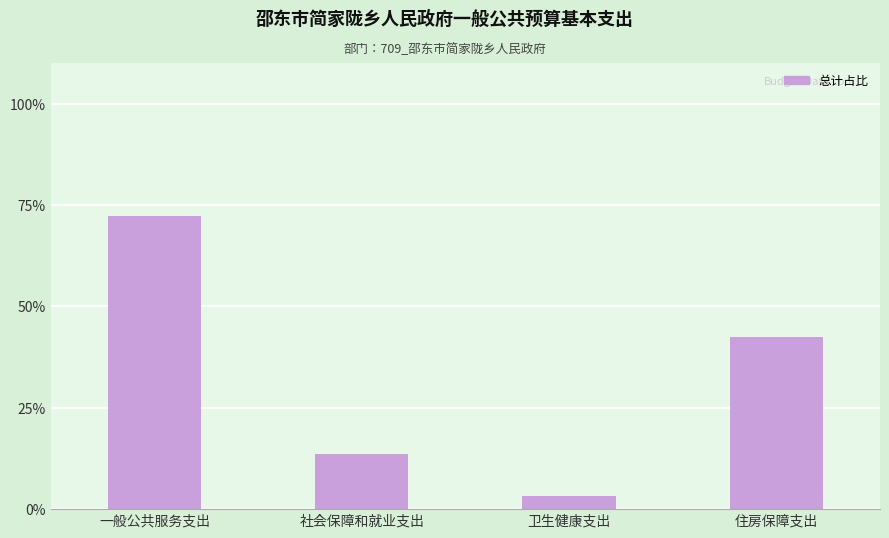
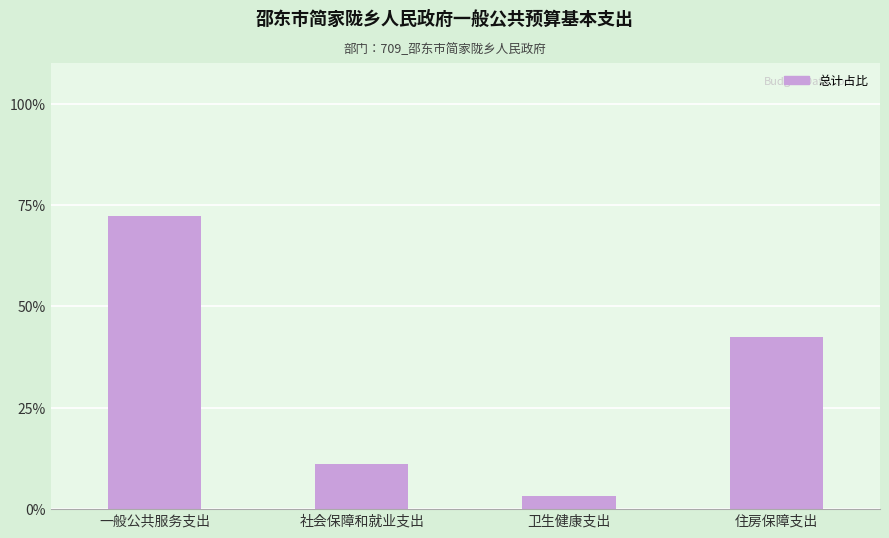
  {
    "一般公共服务支出": "72%",
-   "社会保障和就业支出": "13%",
+   "社会保障和就业支出": "11%",
    "卫生健康支出": "3%",
    "住房保障支出": "42%"
  }
